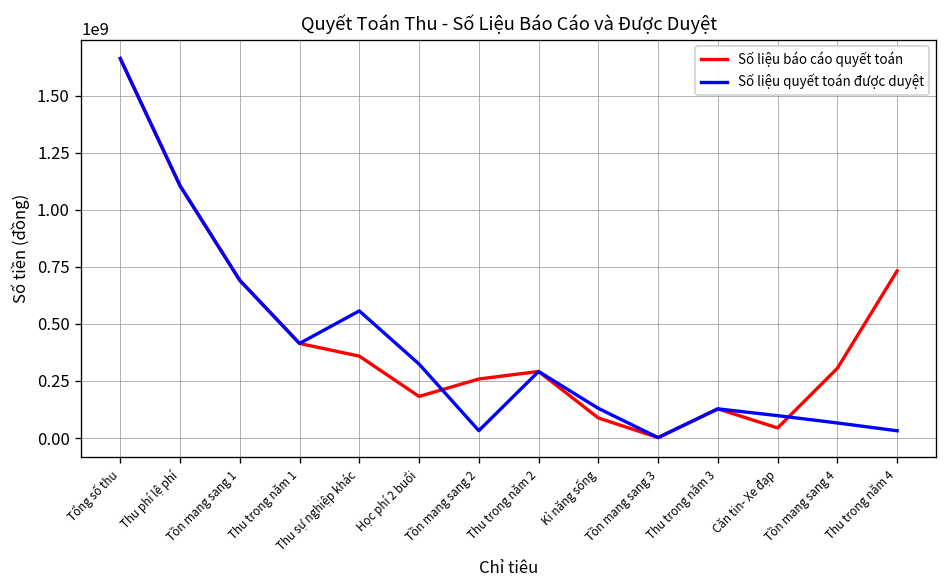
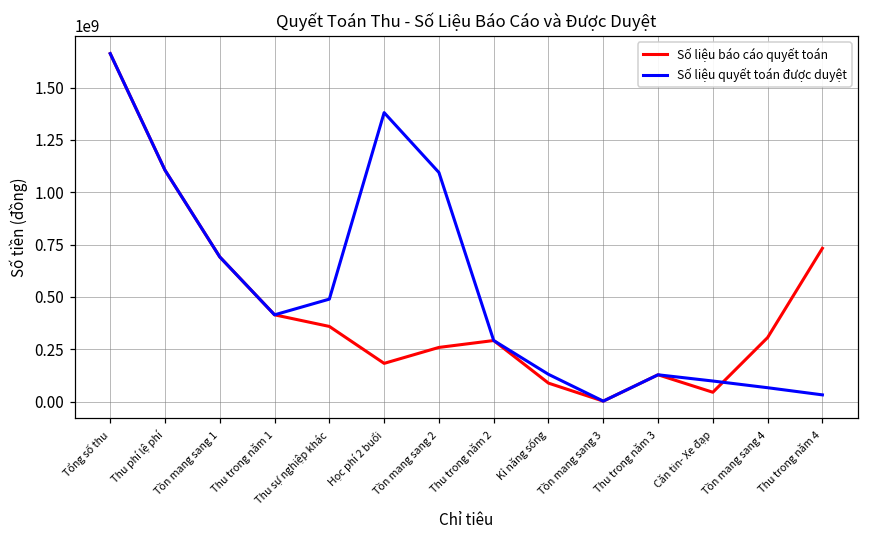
  {
    "Số liệu báo cáo quyết toán": {
      "Thu sự nghiệp khác": 360000000,
      "Học phí 2 buổi": 180000000,
      "Tồn mang sang 2": 260000000,
      "Kỉ năng sống": 90000000,
      "Căn tin- Xe đạp": 40000000,
      "Tồn mang sang 4": 310000000,
      "Thu trong năm 4": 730000000
    },
    "Số liệu quyết toán được duyệt": {
-     "Thu sự nghiệp khác": 560000000,
-     "Học phí 2 buổi": 320000000,
-     "Tồn mang sang 2": 30000000,
+     "Thu sự nghiệp khác": 490000000,
+     "Học phí 2 buổi": 1380000000,
+     "Tồn mang sang 2": 1090000000,
      "Kỉ năng sống": 130000000,
      "Căn tin- Xe đạp": 100000000,
      "Tồn mang sang 4": 70000000,
      "Thu trong năm 4": 30000000
    }
  }
